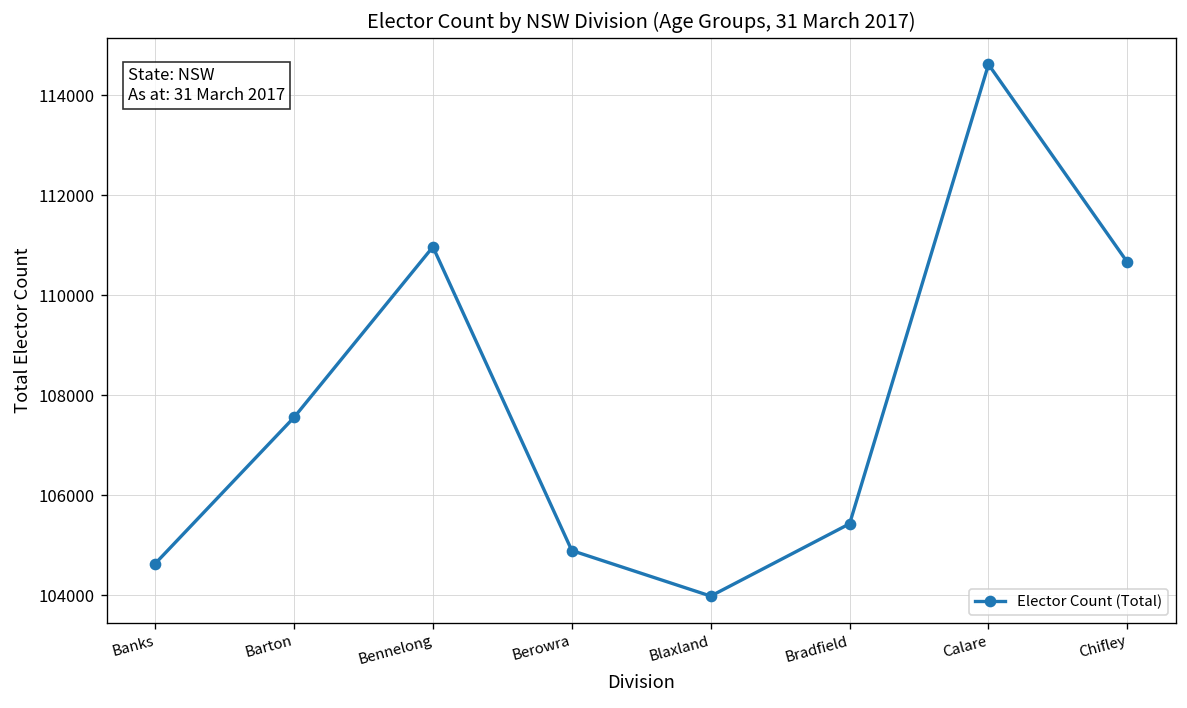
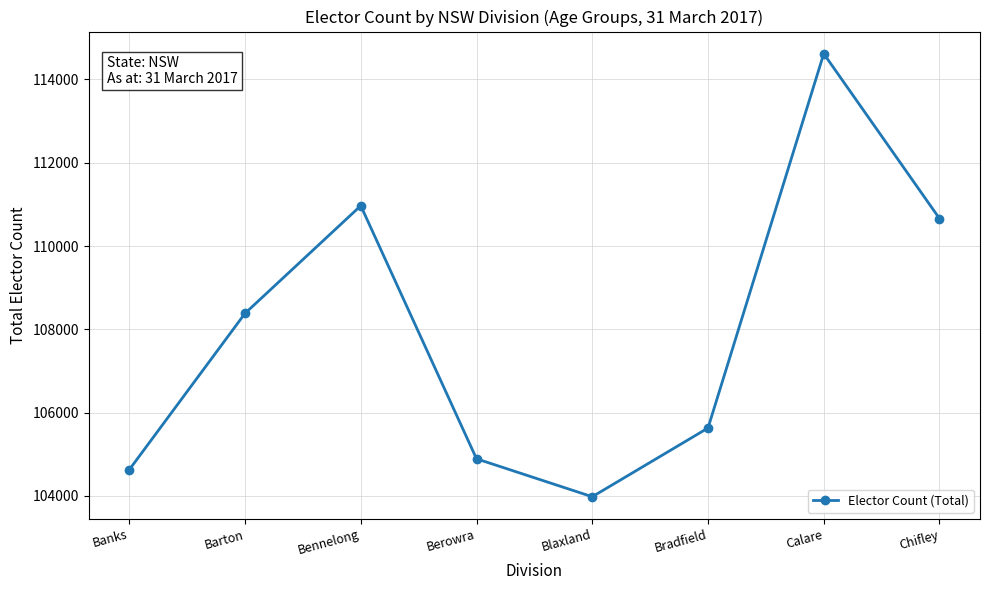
  {
    "Banks": 104600,
-   "Barton": 107600,
+   "Barton": 108400,
    "Bennelong": 111000,
    "Berowra": 104900,
    "Blaxland": 104000,
-   "Bradfield": 105400,
+   "Bradfield": 105600,
    "Calare": 114600,
    "Chifley": 110700
  }
